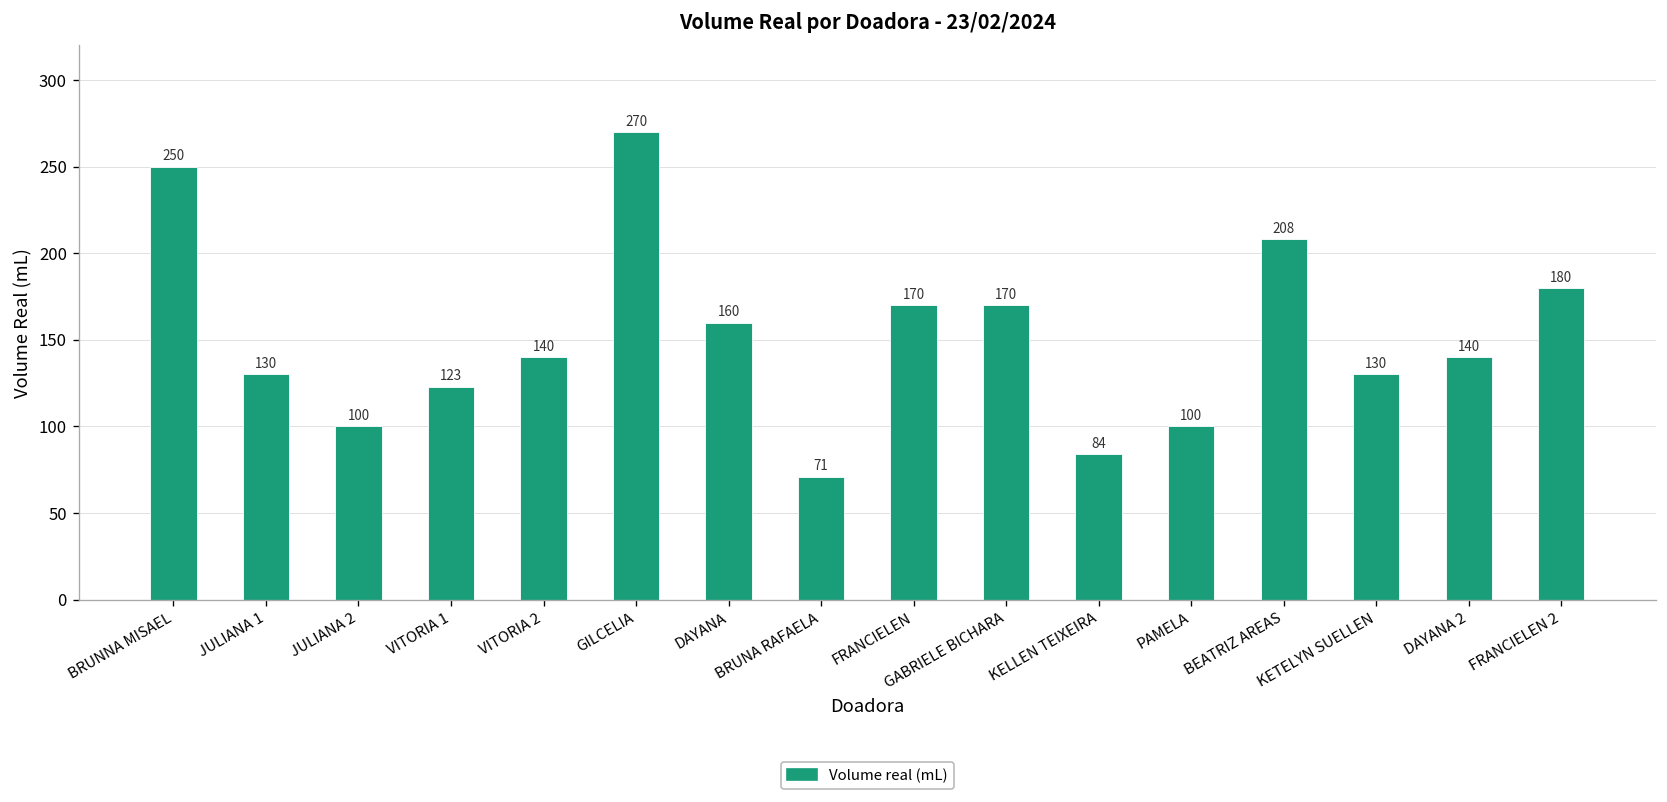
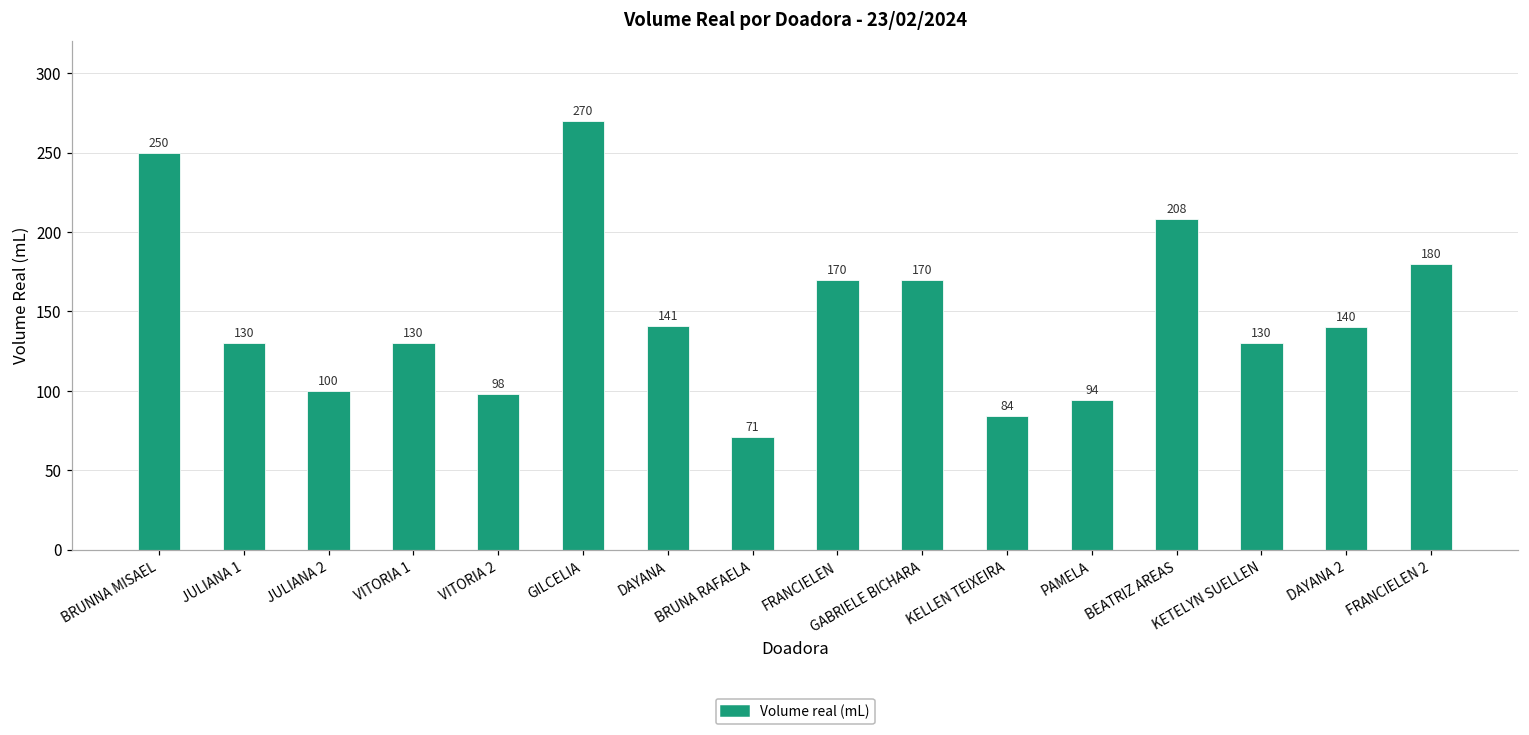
  {
    "BRUNNA MISAEL": 250,
    "JULIANA 1": 130,
    "JULIANA 2": 100,
-   "VITORIA 1": 123,
-   "VITORIA 2": 140,
+   "VITORIA 1": 130,
+   "VITORIA 2": 98,
    "GILCELIA": 270,
-   "DAYANA": 160,
+   "DAYANA": 141,
    "BRUNA RAFAELA": 71,
    "FRANCIELEN": 170,
    "GABRIELE BICHARA": 170,
    "KELLEN TEIXEIRA": 84,
-   "PAMELA": 100,
+   "PAMELA": 94,
    "BEATRIZ AREAS": 208,
    "KETELYN SUELLEN": 130,
    "DAYANA 2": 140,
    "FRANCIELEN 2": 180
  }
